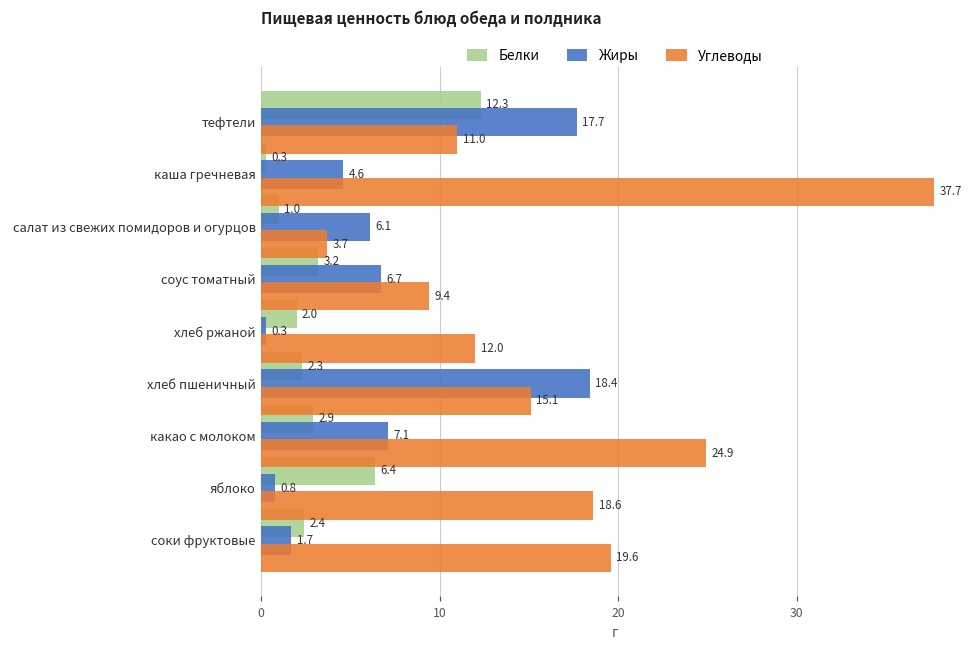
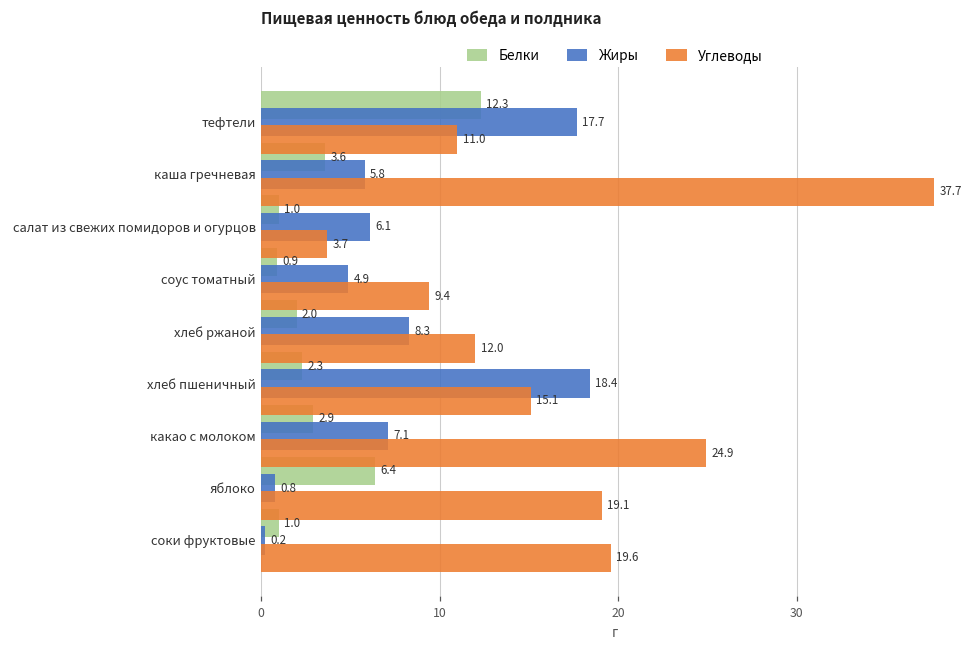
  {
    "Белки": {
      "тефтели": 12.3,
-     "каша гречневая": 0.3,
+     "каша гречневая": 3.6,
      "салат из свежих помидоров и огурцов": 1.0,
-     "соус томатный": 3.2,
+     "соус томатный": 0.9,
      "хлеб ржаной": 2.0,
      "хлеб пшеничный": 2.3,
      "какао с молоком": 2.9,
      "яблоко": 6.4,
-     "соки фруктовые": 2.4
+     "соки фруктовые": 1.0
    },
    "Жиры": {
      "тефтели": 17.7,
-     "каша гречневая": 4.6,
+     "каша гречневая": 5.8,
      "салат из свежих помидоров и огурцов": 6.1,
-     "соус томатный": 6.7,
-     "хлеб ржаной": 0.3,
+     "соус томатный": 4.9,
+     "хлеб ржаной": 8.3,
      "хлеб пшеничный": 18.4,
      "какао с молоком": 7.1,
      "яблоко": 0.8,
-     "соки фруктовые": 1.7
+     "соки фруктовые": 0.2
    },
    "Углеводы": {
      "тефтели": 11.0,
      "каша гречневая": 37.7,
      "салат из свежих помидоров и огурцов": 3.7,
      "соус томатный": 9.4,
      "хлеб ржаной": 12.0,
      "хлеб пшеничный": 15.1,
      "какао с молоком": 24.9,
-     "яблоко": 18.6,
+     "яблоко": 19.1,
      "соки фруктовые": 19.6
    }
  }
